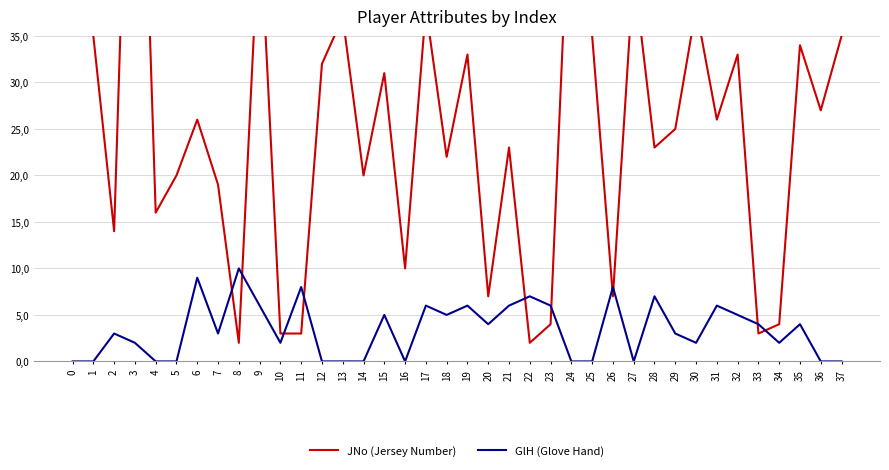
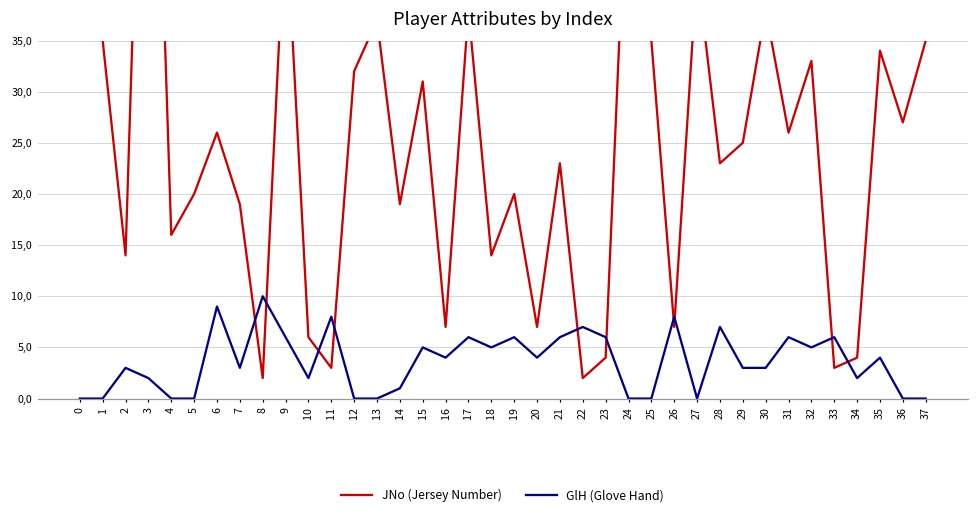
  {
    "JNo (Jersey Number)": {
      "1": 350,
      "2": 140,
      "4": 160,
      "5": 200,
      "6": 260,
      "7": 190,
      "8": 20,
-     "10": 30,
+     "10": 60,
      "11": 30,
      "12": 320,
-     "14": 200,
+     "14": 190,
      "15": 310,
-     "16": 100,
-     "18": 220,
-     "19": 330,
+     "16": 70,
+     "18": 140,
+     "19": 200,
      "20": 70,
      "21": 230,
      "22": 20,
      "23": 40,
      "25": 350,
      "26": 70,
      "28": 230,
      "29": 250,
      "31": 260,
      "32": 330,
      "33": 30,
      "34": 40,
      "35": 340,
      "36": 270,
      "37": 350
    },
    "GlH (Glove Hand)": {
      "0": 0,
      "1": 0,
      "2": 30,
      "3": 20,
      "4": 0,
      "5": 0,
      "6": 90,
      "7": 30,
      "8": 100,
      "9": 60,
      "10": 20,
      "11": 80,
      "12": 0,
      "13": 0,
-     "14": 0,
+     "14": 10,
      "15": 50,
-     "16": 0,
+     "16": 40,
      "17": 60,
      "18": 50,
      "19": 60,
      "20": 40,
      "21": 60,
      "22": 70,
      "23": 60,
      "24": 0,
      "25": 0,
      "26": 80,
      "27": 0,
      "28": 70,
      "29": 30,
-     "30": 20,
+     "30": 30,
      "31": 60,
      "32": 50,
-     "33": 40,
+     "33": 60,
      "34": 20,
      "35": 40,
      "36": 0,
      "37": 0
    }
  }
